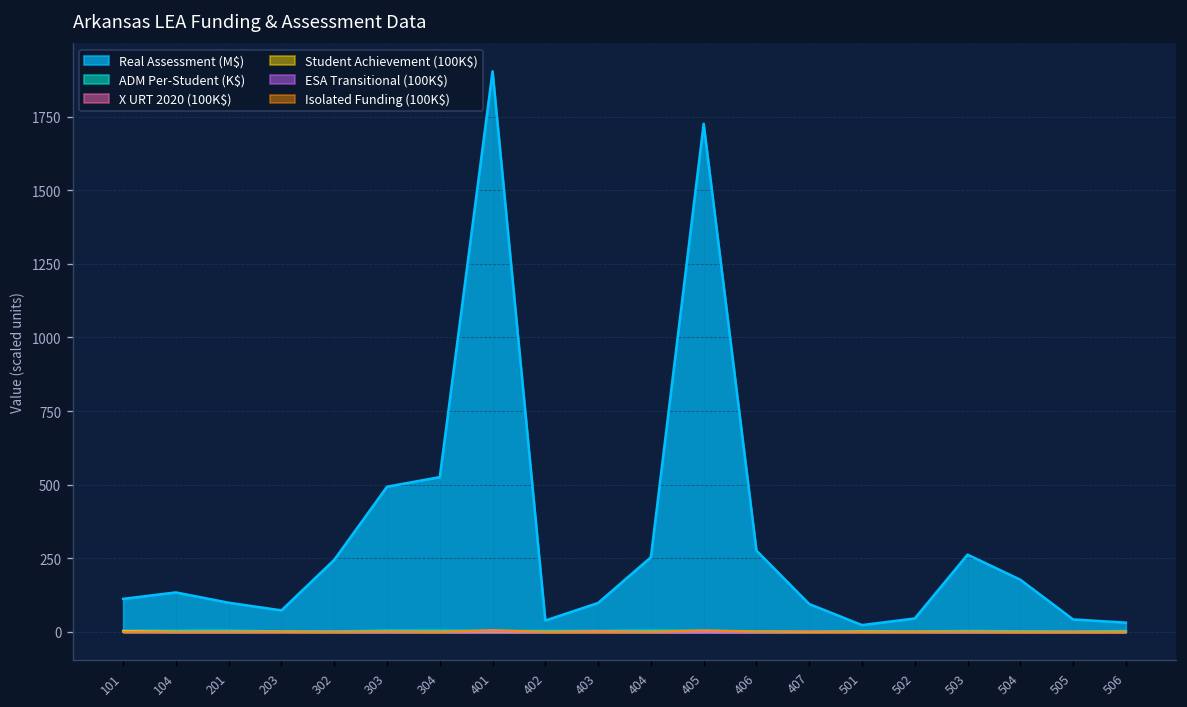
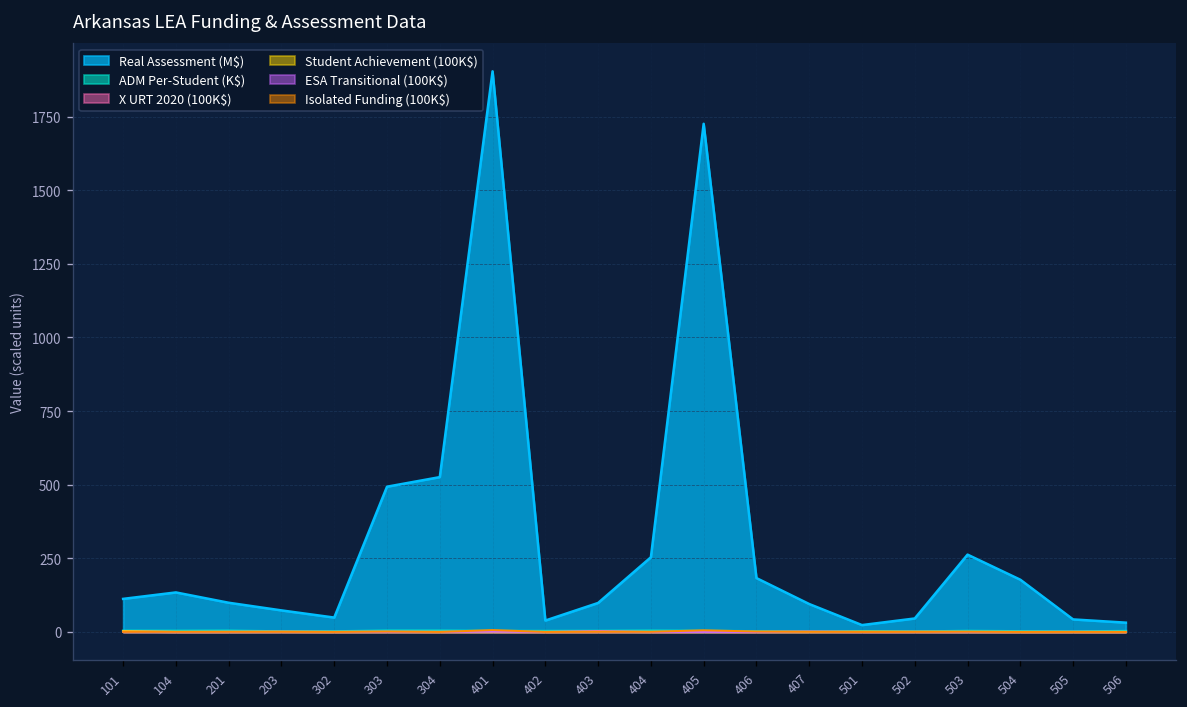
  {
    "Real Assessment (M$)": {
      "101": 110,
      "104": 130,
      "201": 100,
      "203": 70,
-     "302": 240,
+     "302": 50,
      "303": 490,
      "304": 530,
      "401": 1900,
      "402": 40,
      "403": 100,
      "404": 250,
      "405": 1730,
-     "406": 280,
+     "406": 180,
      "407": 90,
      "501": 20,
      "502": 50,
      "503": 260,
      "504": 180,
      "505": 40,
      "506": 30
    }
  }
